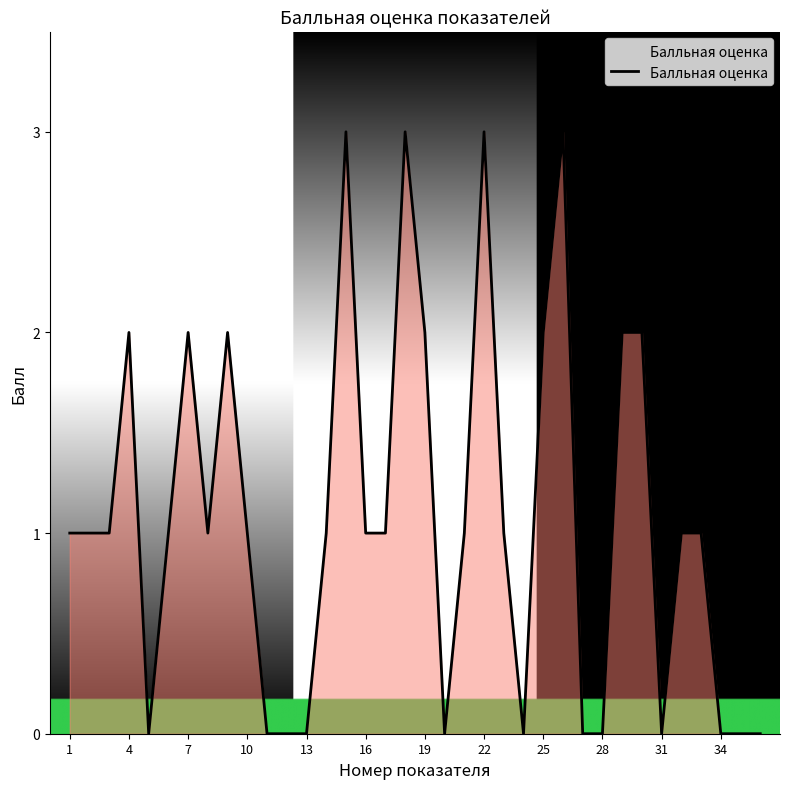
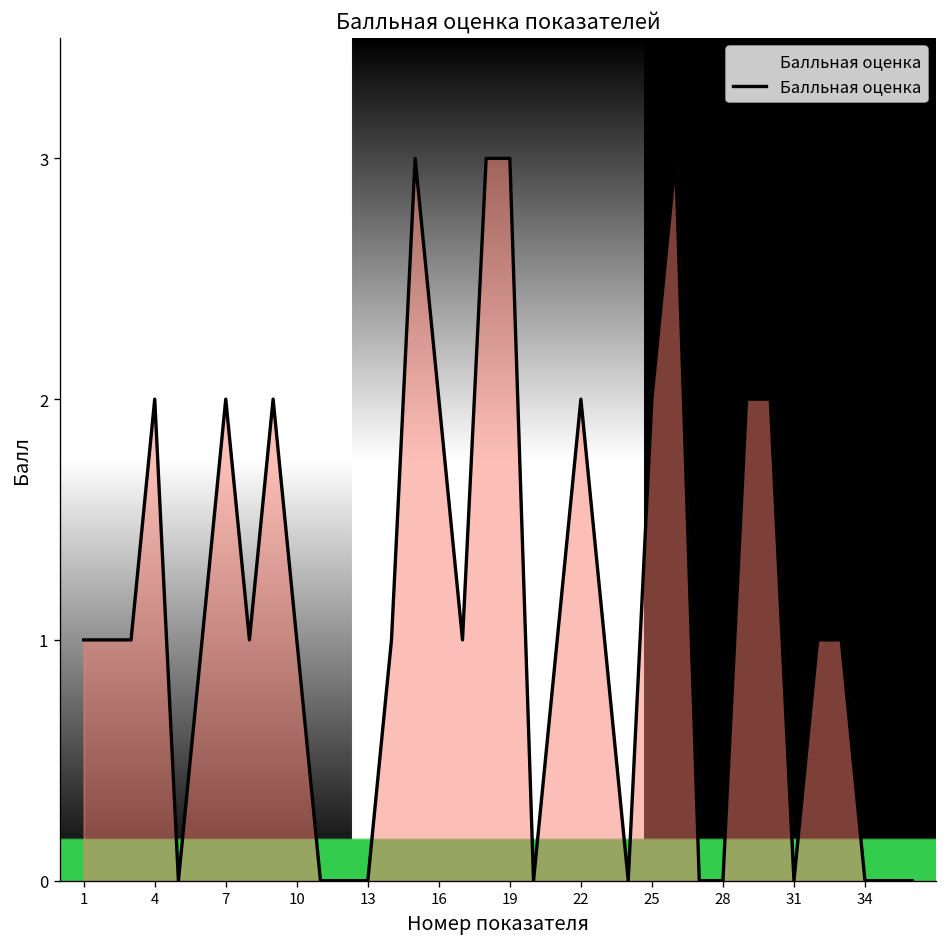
  {
    "1": 1,
    "4": 2,
    "7": 2,
    "10": 1,
    "13": 0,
-   "16": 1,
-   "19": 2,
-   "22": 3,
+   "16": 2,
+   "19": 3,
+   "22": 2,
    "25": 2,
    "28": 0,
    "31": 0,
    "34": 0
  }
